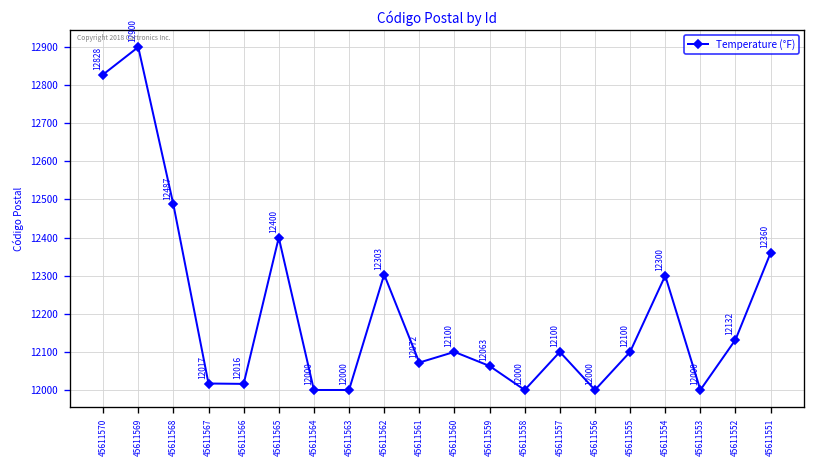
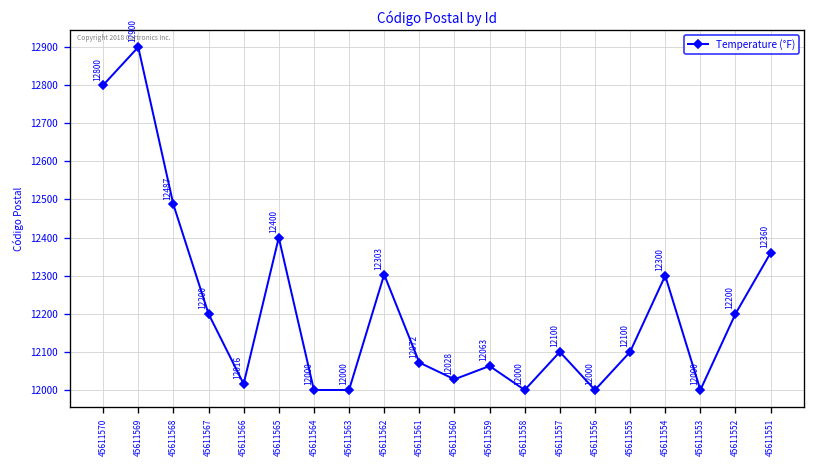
  {
-   "45611570": 12828,
+   "45611570": 12800,
    "45611568": 12487,
-   "45611567": 12017,
+   "45611567": 12200,
    "45611566": 12016,
    "45611565": 12400,
    "45611564": 12000,
    "45611563": 12000,
    "45611562": 12303,
    "45611561": 12072,
-   "45611560": 12100,
+   "45611560": 12028,
    "45611559": 12063,
    "45611558": 12000,
    "45611557": 12100,
    "45611556": 12000,
    "45611555": 12100,
    "45611554": 12300,
    "45611553": 12000,
-   "45611552": 12132,
+   "45611552": 12200,
    "45611551": 12360
  }
